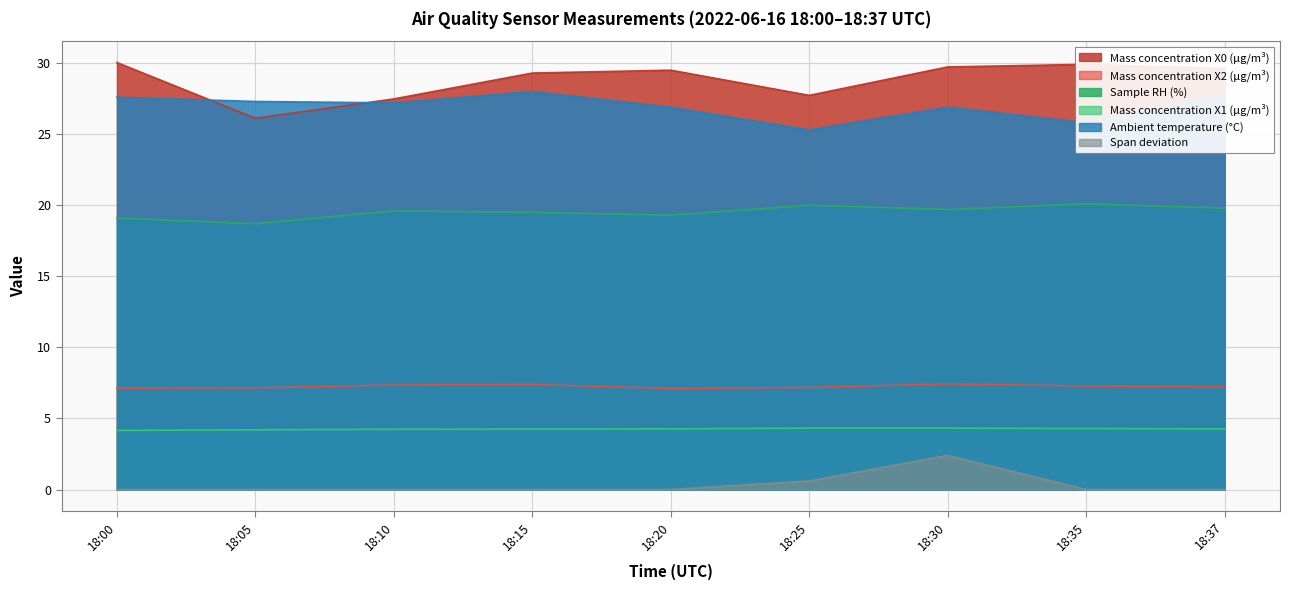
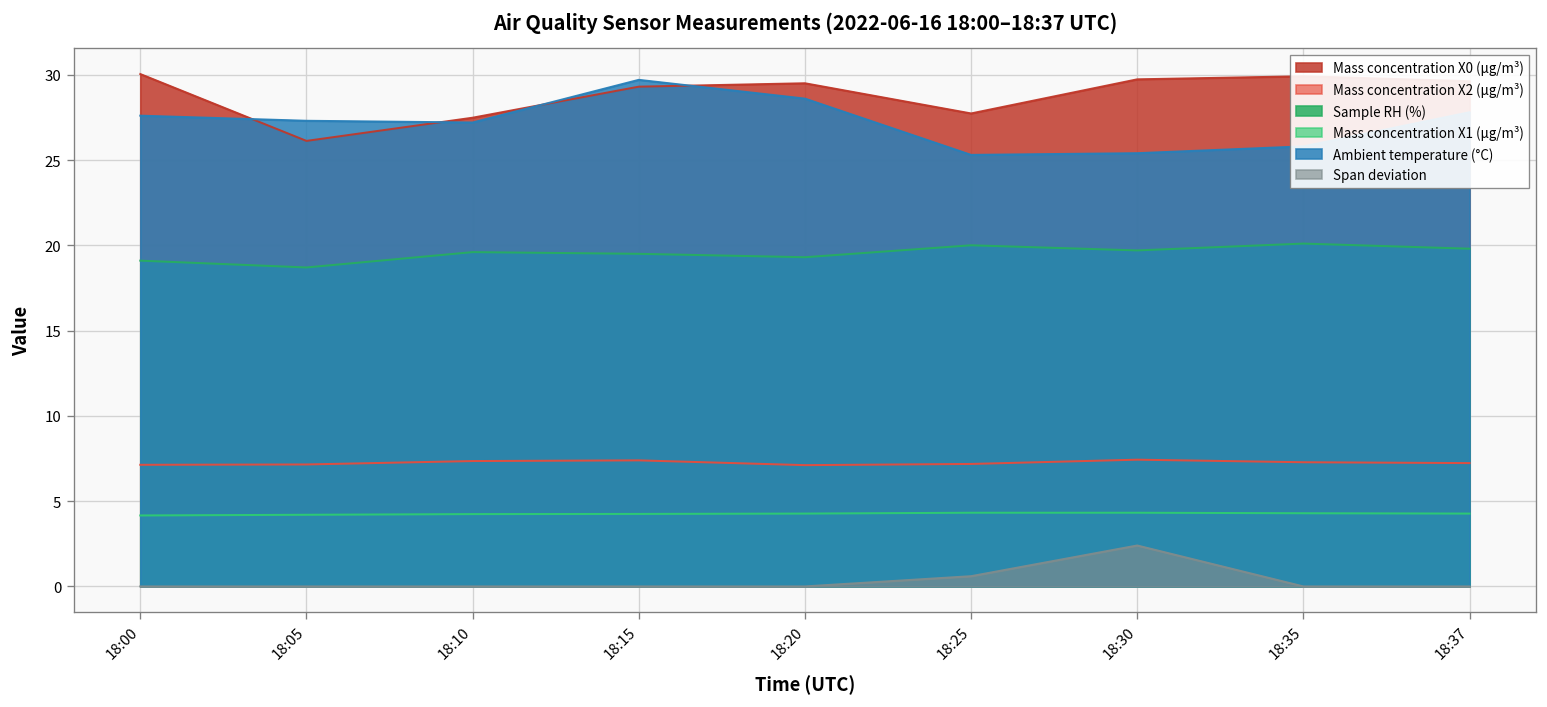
  {
    "Ambient temperature (°C)": {
      "18:00": 27.6,
      "18:05": 27.3,
      "18:10": 27.2,
-     "18:15": 28.0,
-     "18:20": 26.9,
+     "18:15": 29.7,
+     "18:20": 28.6,
      "18:25": 25.3,
-     "18:30": 26.9
+     "18:30": 25.4
    },
    "Span deviation": {
      "18:00": 0.0,
      "18:05": 0.0,
      "18:10": 0.0,
      "18:15": 0.0,
      "18:20": 0.0,
      "18:25": 0.6,
      "18:30": 2.4,
      "18:35": 0.0,
      "18:37": 0.0
    }
  }
